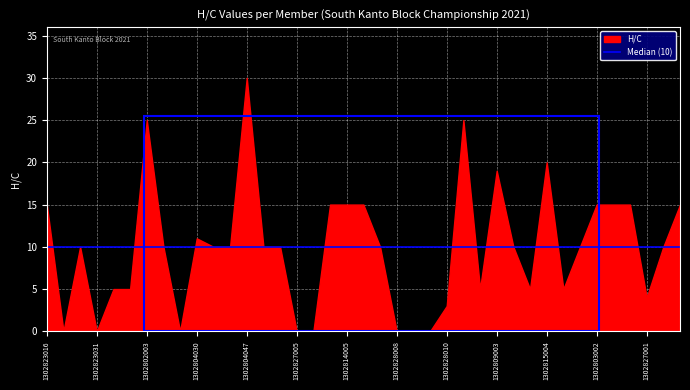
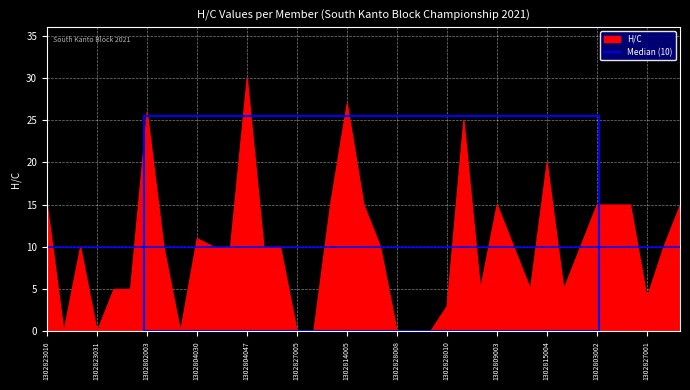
  {
    "1302823016": 15,
    "1302823031": 0,
-   "1302802003": 25,
+   "1302802003": 26,
    "1302804030": 11,
    "1302804047": 30,
    "1302827005": 0,
-   "1302814005": 15,
+   "1302814005": 27,
    "1302828008": 0,
    "1302828010": 3,
-   "1302809003": 19,
+   "1302809003": 15,
    "1302815004": 20,
    "1302803002": 15,
    "1302827001": 4
  }
